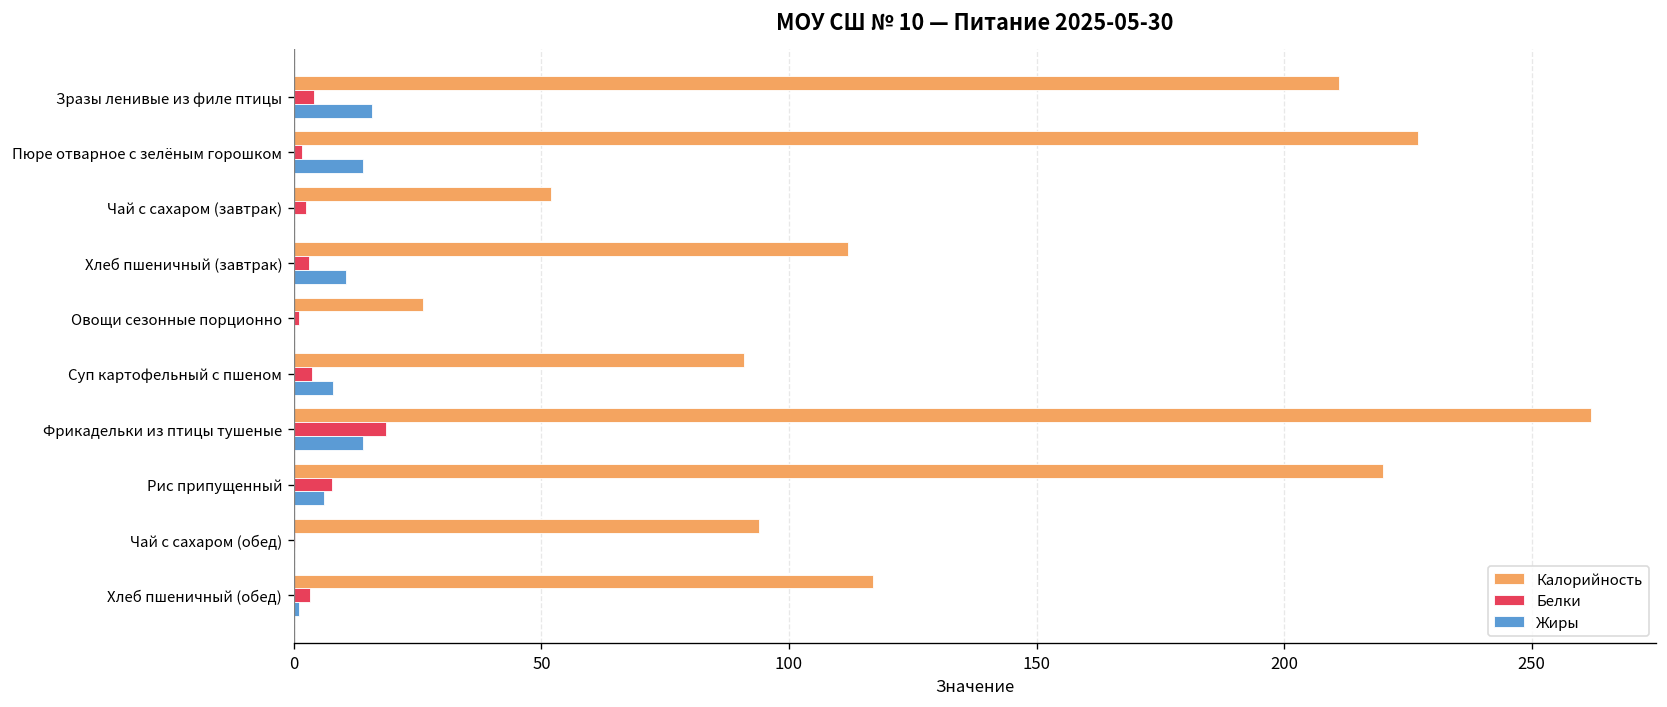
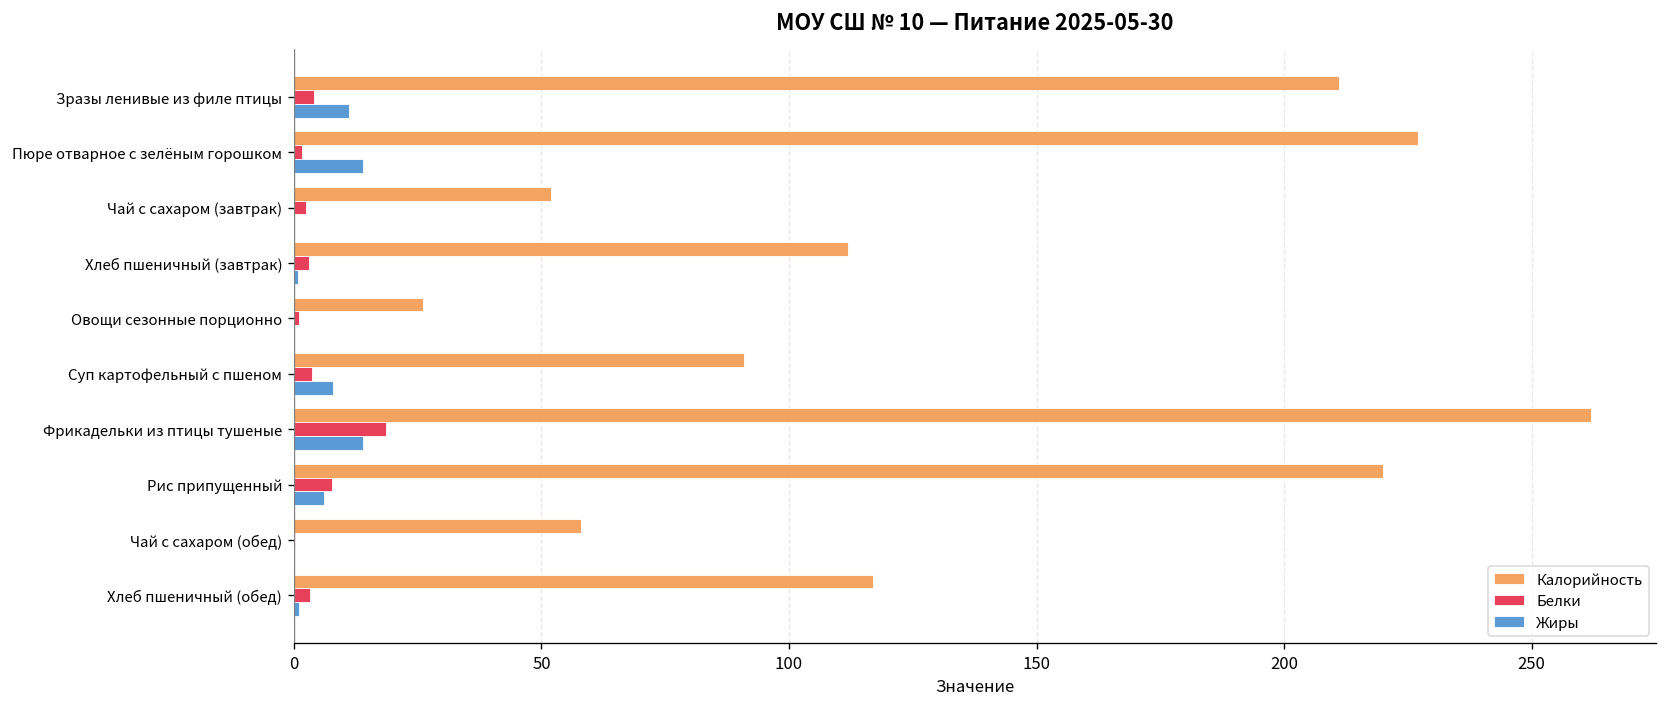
  {
    "Калорийность": {
      "Зразы ленивые из филе птицы": 211,
      "Пюре отварное с зелёным горошком": 227,
      "Чай с сахаром (завтрак)": 52,
      "Хлеб пшеничный (завтрак)": 112,
      "Овощи сезонные порционно": 26,
      "Суп картофельный с пшеном": 91,
      "Фрикадельки из птицы тушеные": 262,
      "Рис припущенный": 220,
-     "Чай с сахаром (обед)": 94,
+     "Чай с сахаром (обед)": 58,
      "Хлеб пшеничный (обед)": 117
    },
    "Белки": {
      "Зразы ленивые из филе птицы": 4,
      "Пюре отварное с зелёным горошком": 2,
      "Чай с сахаром (завтрак)": 2,
      "Хлеб пшеничный (завтрак)": 3,
      "Овощи сезонные порционно": 1,
      "Суп картофельный с пшеном": 4,
      "Фрикадельки из птицы тушеные": 19,
      "Рис припущенный": 8,
      "Хлеб пшеничный (обед)": 3
    },
    "Жиры": {
-     "Зразы ленивые из филе птицы": 16,
+     "Зразы ленивые из филе птицы": 11,
      "Пюре отварное с зелёным горошком": 14,
      "Чай с сахаром (завтрак)": 0,
-     "Хлеб пшеничный (завтрак)": 11,
+     "Хлеб пшеничный (завтрак)": 1,
      "Овощи сезонные порционно": 0,
      "Суп картофельный с пшеном": 8,
      "Фрикадельки из птицы тушеные": 14,
      "Рис припущенный": 6,
      "Чай с сахаром (обед)": 0,
      "Хлеб пшеничный (обед)": 1
    }
  }
